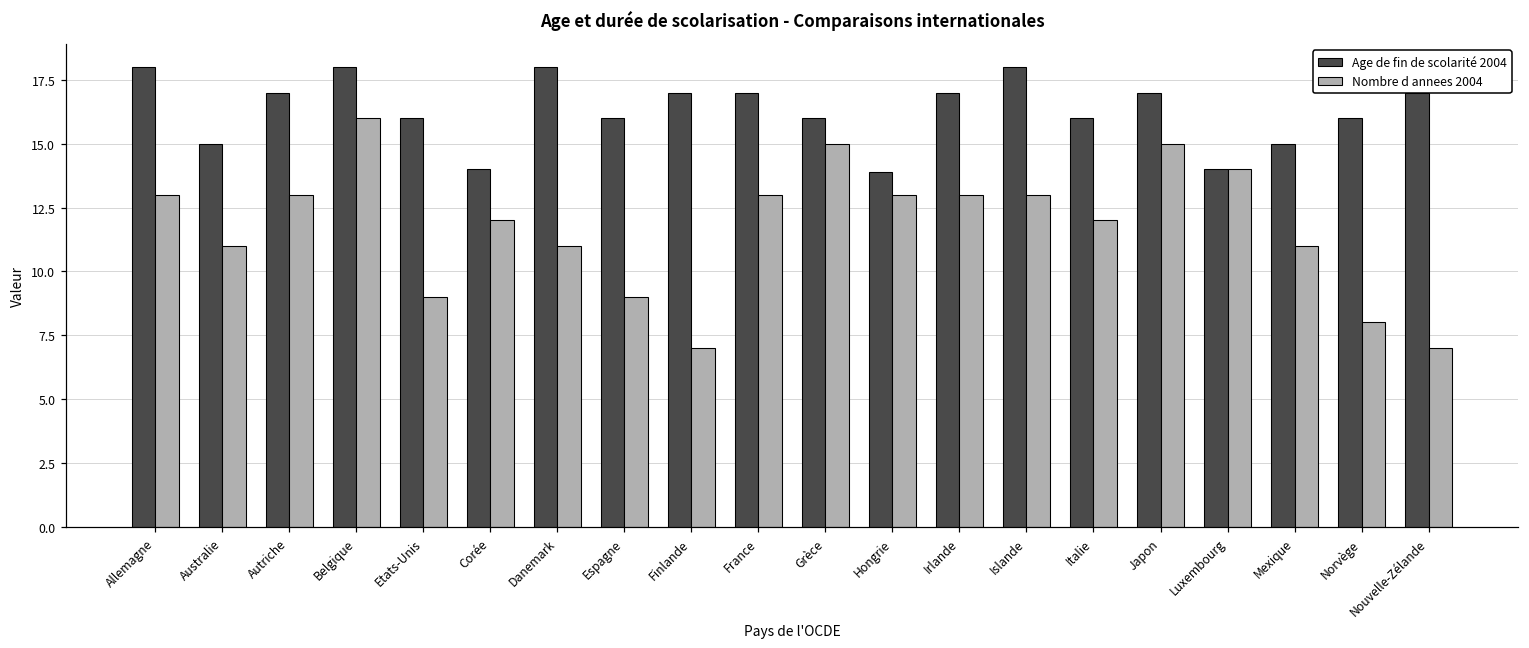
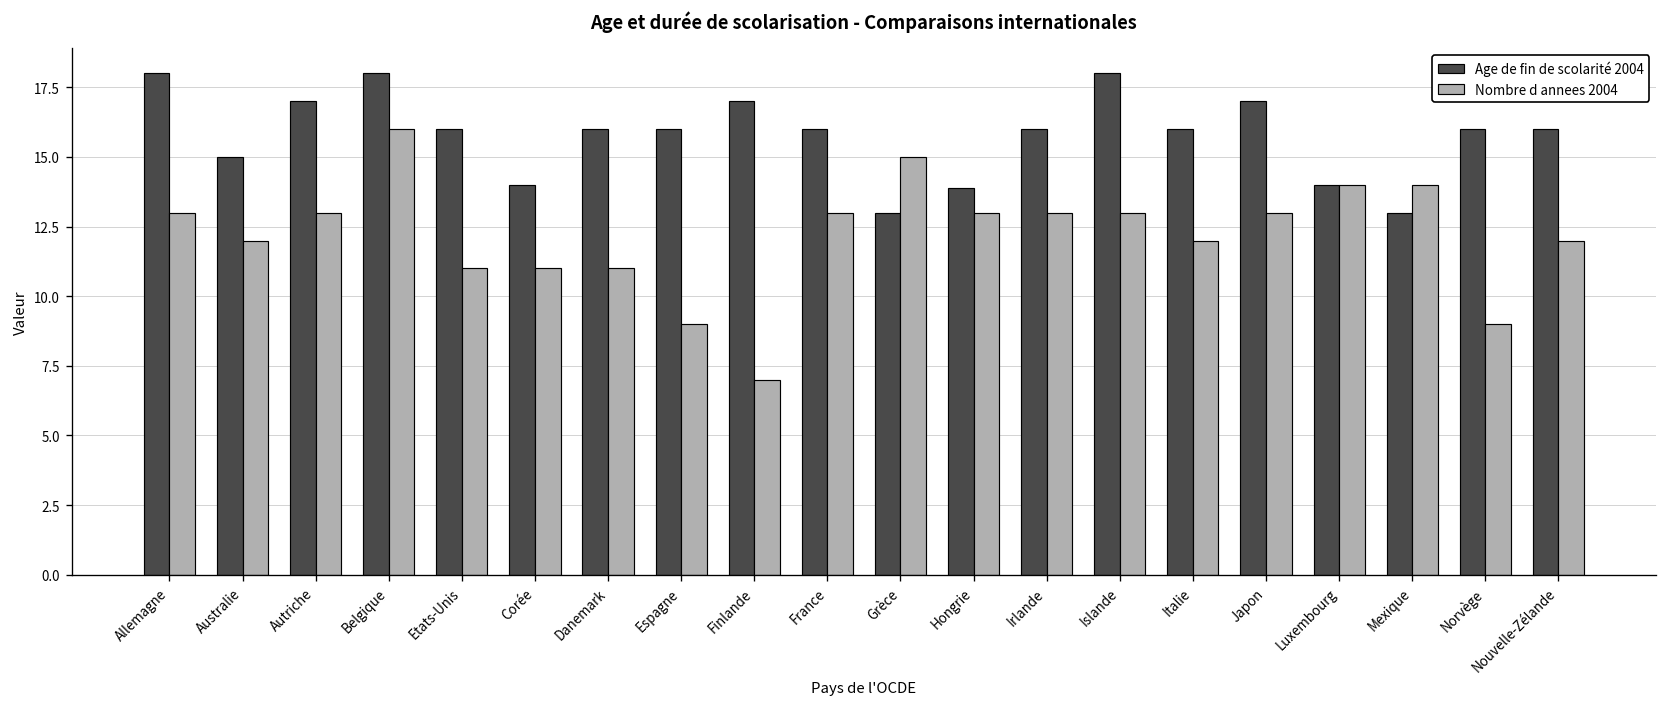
  {
    "Age de fin de scolarité 2004": {
      "Allemagne": 18,
      "Australie": 15,
      "Autriche": 17,
      "Belgique": 18,
      "Etats-Unis": 16,
      "Corée": 14,
-     "Danemark": 18,
+     "Danemark": 16,
      "Espagne": 16,
      "Finlande": 17,
-     "France": 17,
-     "Grèce": 16,
+     "France": 16,
+     "Grèce": 13,
      "Hongrie": 14,
-     "Irlande": 17,
+     "Irlande": 16,
      "Islande": 18,
      "Italie": 16,
      "Japon": 17,
      "Luxembourg": 14,
-     "Mexique": 15,
+     "Mexique": 13,
      "Norvège": 16,
-     "Nouvelle-Zélande": 17
+     "Nouvelle-Zélande": 16
    },
    "Nombre d annees 2004": {
      "Allemagne": 13,
-     "Australie": 11,
+     "Australie": 12,
      "Autriche": 13,
      "Belgique": 16,
-     "Etats-Unis": 9,
-     "Corée": 12,
+     "Etats-Unis": 11,
+     "Corée": 11,
      "Danemark": 11,
      "Espagne": 9,
      "Finlande": 7,
      "France": 13,
      "Grèce": 15,
      "Hongrie": 13,
      "Irlande": 13,
      "Islande": 13,
      "Italie": 12,
-     "Japon": 15,
+     "Japon": 13,
      "Luxembourg": 14,
-     "Mexique": 11,
-     "Norvège": 8,
-     "Nouvelle-Zélande": 7
+     "Mexique": 14,
+     "Norvège": 9,
+     "Nouvelle-Zélande": 12
    }
  }
